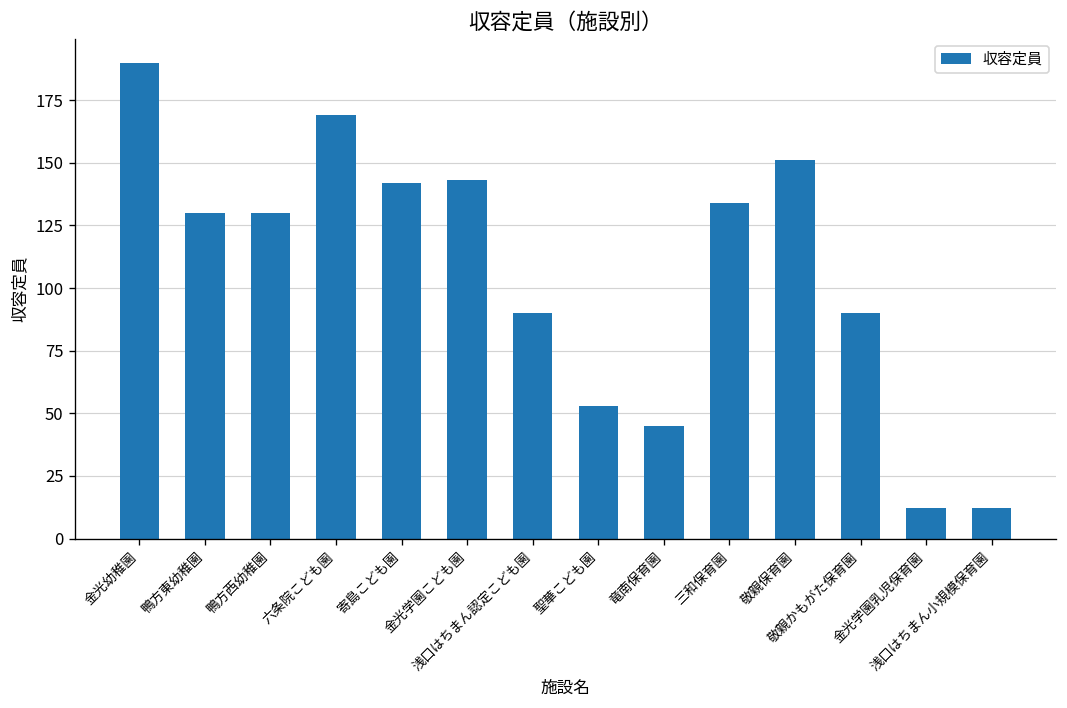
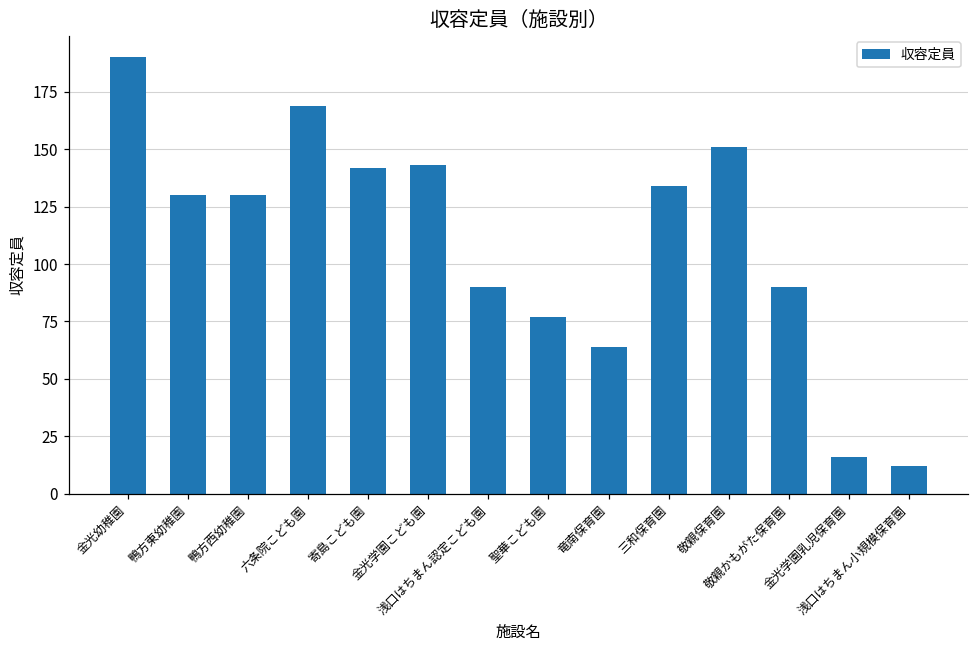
  {
    "金光幼稚園": 190,
    "鴨方東幼稚園": 130,
    "鴨方西幼稚園": 130,
    "六条院こども園": 169,
    "寄島こども園": 142,
    "金光学園こども園": 143,
    "浅口はちまん認定こども園": 90,
-   "聖華こども園": 53,
-   "竜南保育園": 45,
+   "聖華こども園": 77,
+   "竜南保育園": 64,
    "三和保育園": 134,
    "敬親保育園": 151,
    "敬親かもがた保育園": 90,
-   "金光学園乳児保育園": 12,
+   "金光学園乳児保育園": 16,
    "浅口はちまん小規模保育園": 12
  }
